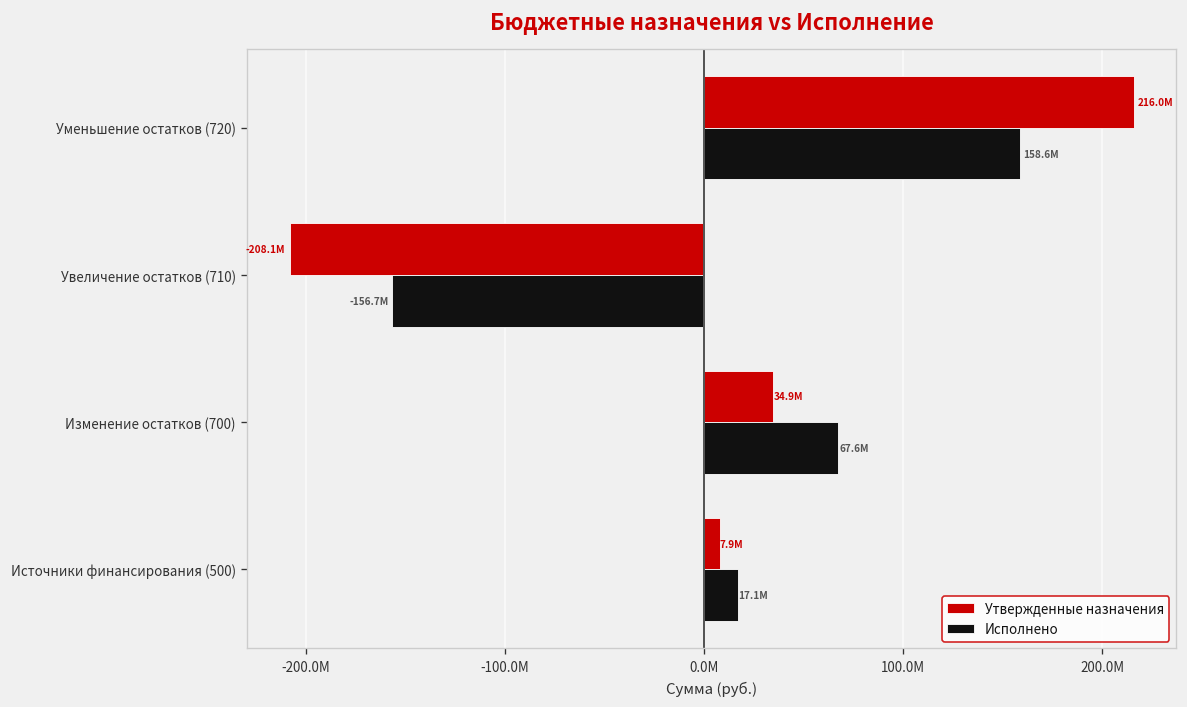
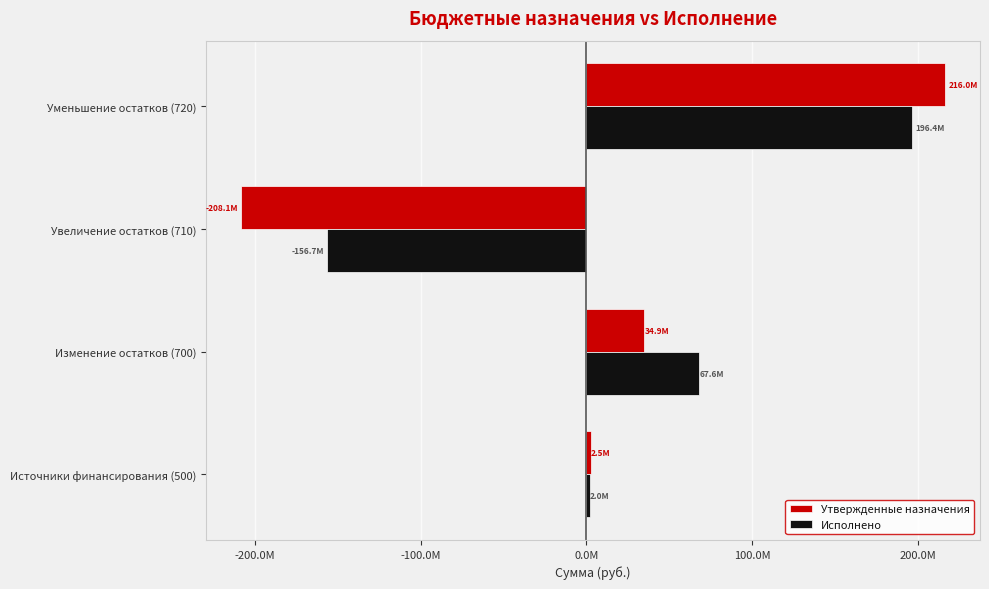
  {
    "Утвержденные назначения": {
      "Уменьшение остатков (720)": "216.0M",
      "Увеличение остатков (710)": "-208.1M",
      "Изменение остатков (700)": "34.9M",
-     "Источники финансирования (500)": "7.9M"
+     "Источники финансирования (500)": "2.5M"
    },
    "Исполнено": {
-     "Уменьшение остатков (720)": "158.6M",
+     "Уменьшение остатков (720)": "196.4M",
      "Увеличение остатков (710)": "-156.7M",
      "Изменение остатков (700)": "67.6M",
-     "Источники финансирования (500)": "17.1M"
+     "Источники финансирования (500)": "2.0M"
    }
  }
